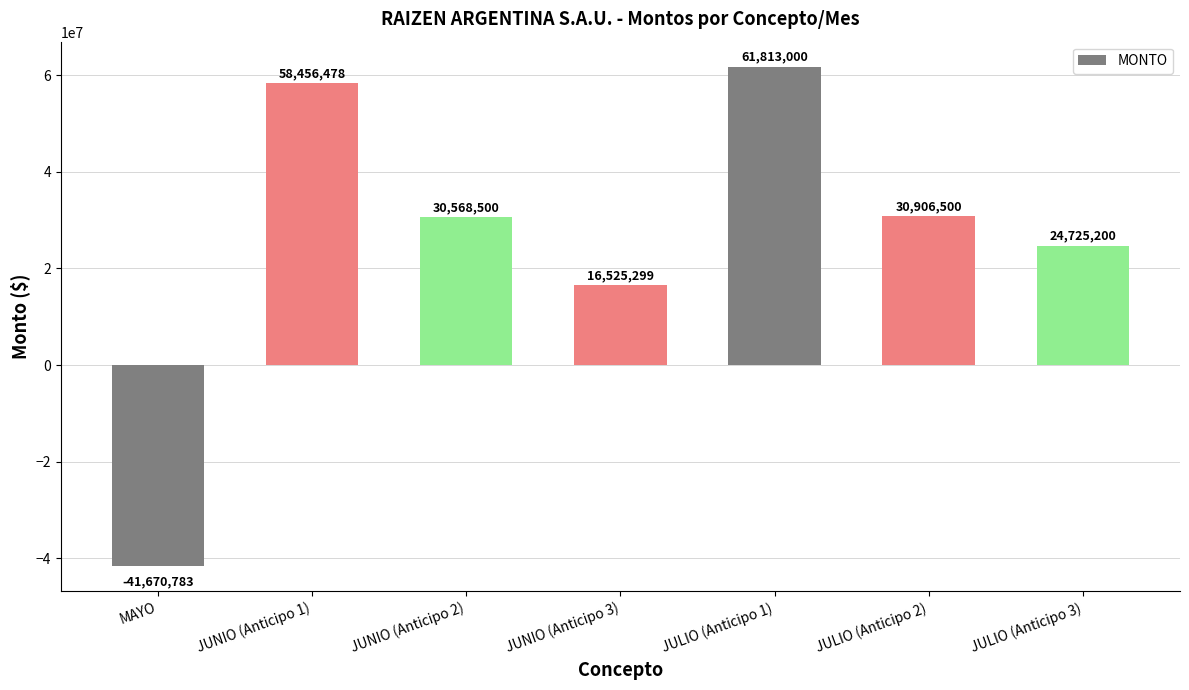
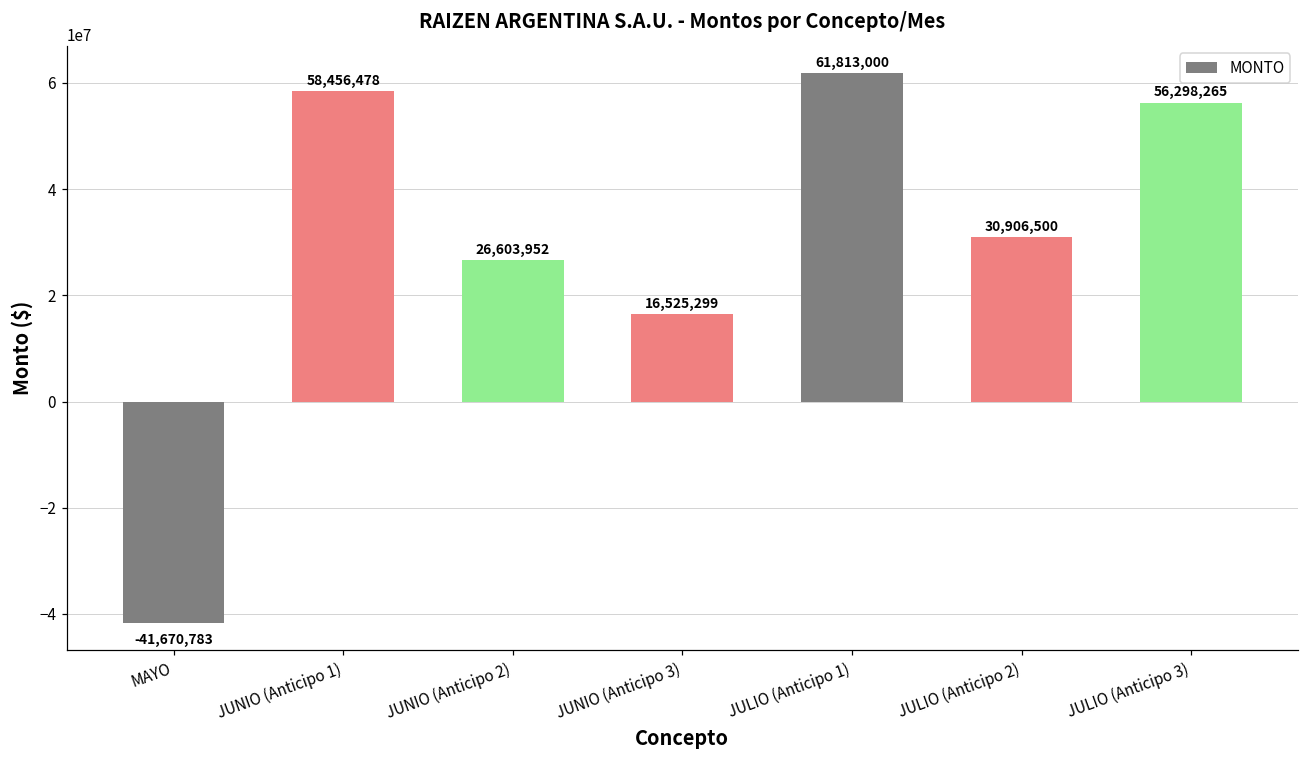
  {
    "MAYO": "-41,670,783",
    "JUNIO (Anticipo 1)": "58,456,478",
-   "JUNIO (Anticipo 2)": "30,568,500",
+   "JUNIO (Anticipo 2)": "26,603,952",
    "JUNIO (Anticipo 3)": "16,525,299",
    "JULIO (Anticipo 1)": "61,813,000",
    "JULIO (Anticipo 2)": "30,906,500",
-   "JULIO (Anticipo 3)": "24,725,200"
+   "JULIO (Anticipo 3)": "56,298,265"
  }
